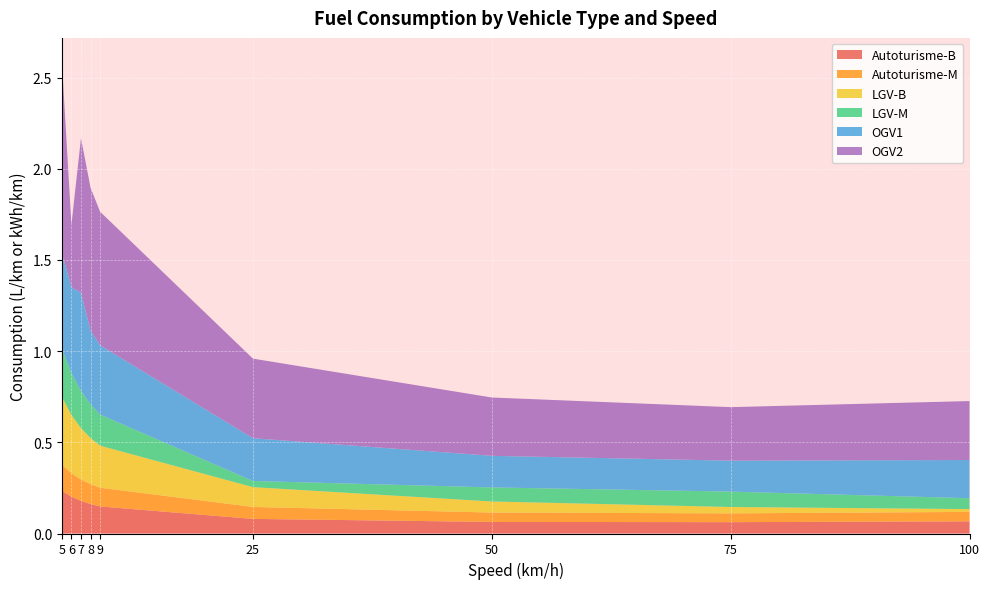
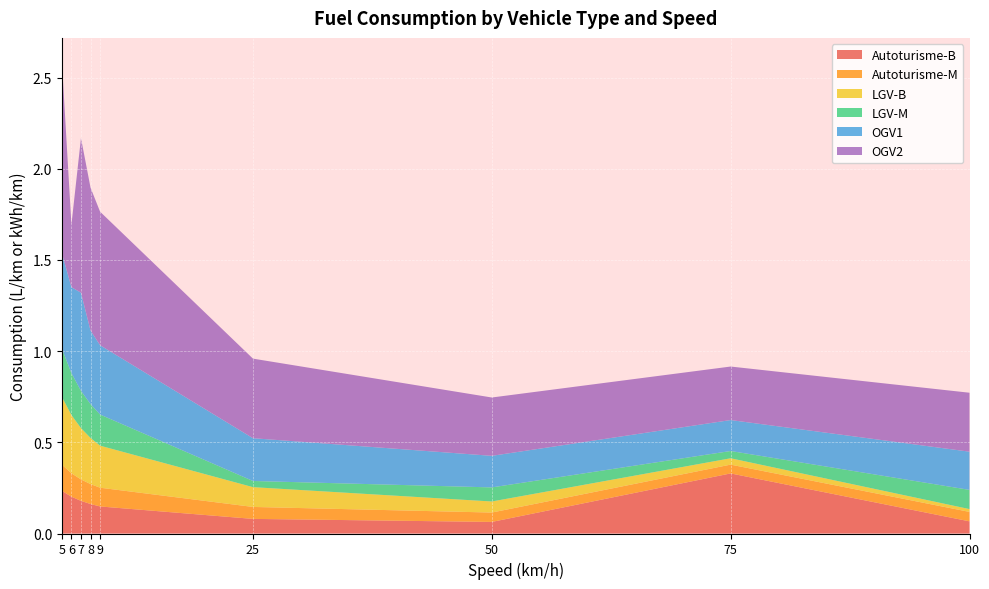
  {
    "Autoturisme-B": {
      "5": 0.23,
      "6": 0.20,
      "7": 0.18,
      "8": 0.16,
      "9": 0.15,
      "25": 0.08,
      "50": 0.06,
-     "75": 0.06,
+     "75": 0.33,
      "100": 0.07
    },
    "LGV-M": {
      "5": 0.26,
      "6": 0.23,
      "7": 0.20,
      "8": 0.19,
      "9": 0.17,
      "25": 0.03,
      "50": 0.08,
-     "75": 0.08,
-     "100": 0.06
+     "75": 0.04,
+     "100": 0.11
    },
    "OGV1": {
      "5": 0.52,
      "6": 0.47,
      "7": 0.54,
      "8": 0.40,
      "9": 0.38,
      "25": 0.23,
      "50": 0.17,
      "75": 0.17,
      "100": 0.21
    },
    "OGV2": {
      "5": 1.05,
      "6": 0.34,
      "7": 0.85,
      "8": 0.78,
      "9": 0.73,
      "25": 0.44,
      "50": 0.32,
      "75": 0.29,
      "100": 0.32
    }
  }
